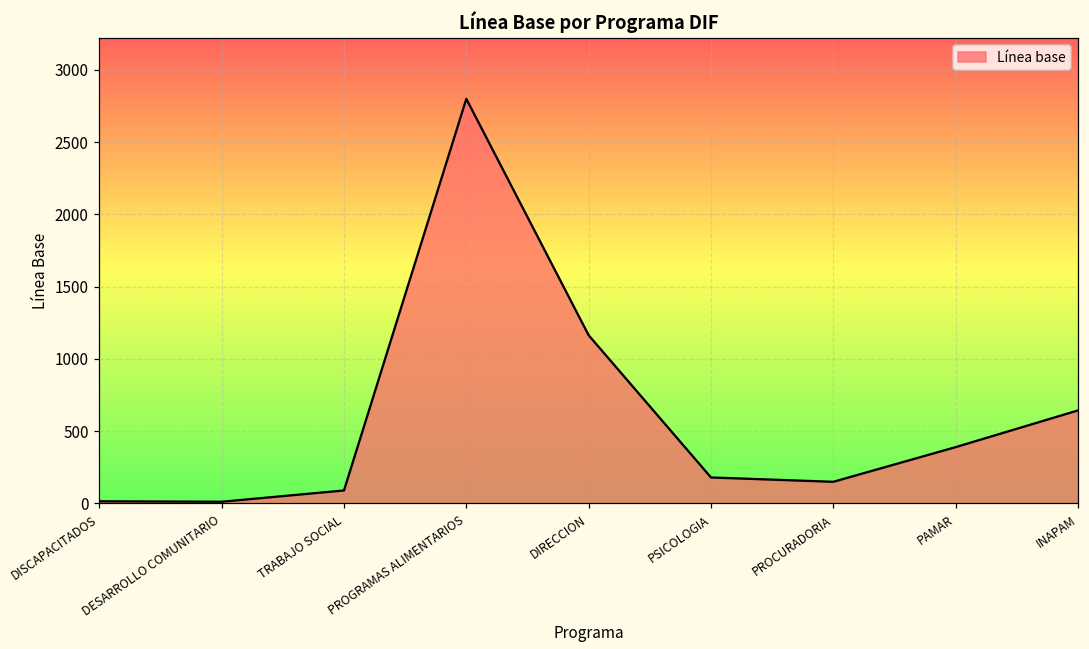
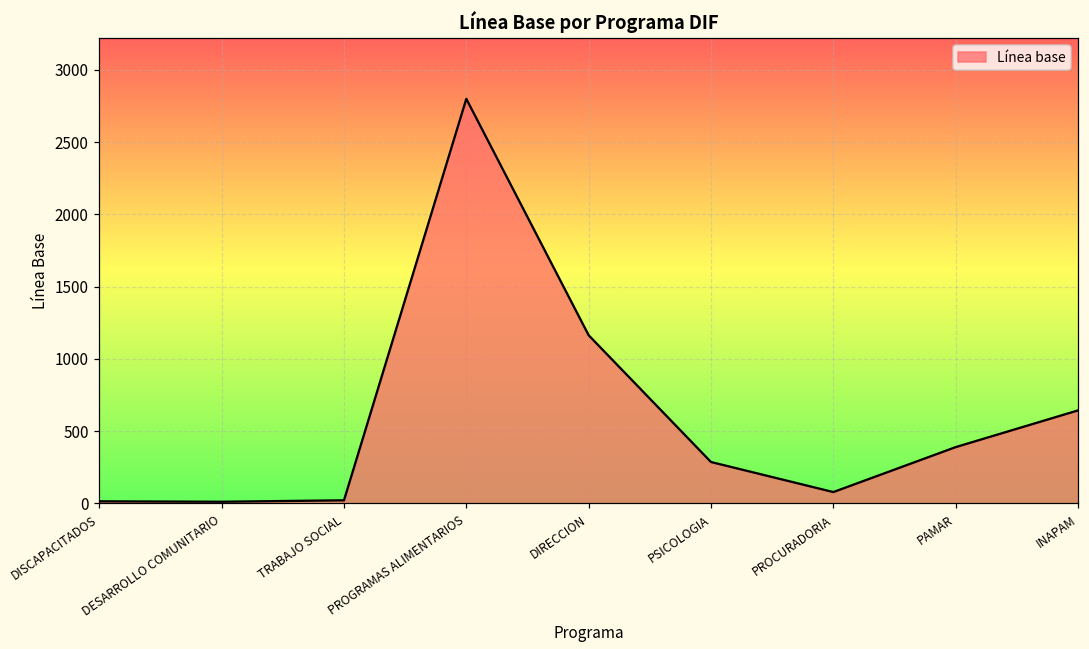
  {
    "DISCAPACITADOS": 20,
    "DESARROLLO COMUNITARIO": 10,
-   "TRABAJO SOCIAL": 90,
+   "TRABAJO SOCIAL": 20,
    "PROGRAMAS ALIMENTARIOS": 2800,
    "DIRECCION": 1160,
-   "PSICOLOGIA": 180,
-   "PROCURADORIA": 150,
+   "PSICOLOGIA": 290,
+   "PROCURADORIA": 80,
    "PAMAR": 390,
    "INAPAM": 640
  }
